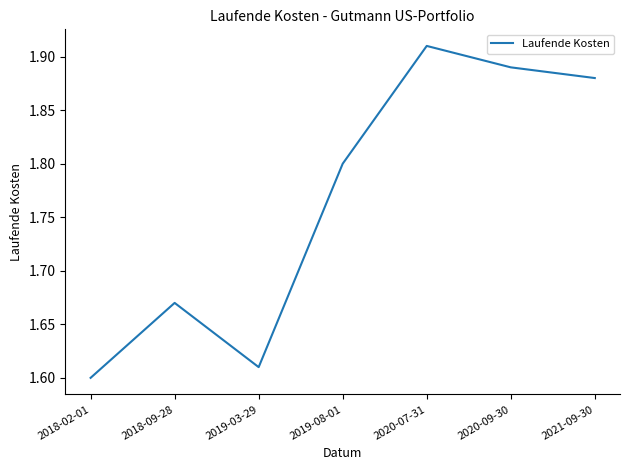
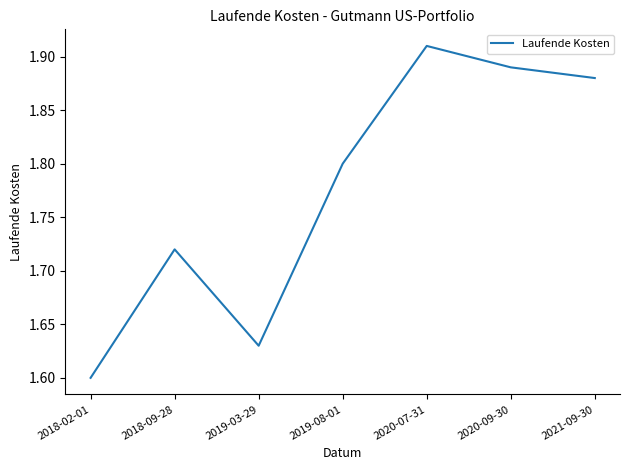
  {
    "2018-02-01": 1.60,
-   "2018-09-28": 1.67,
-   "2019-03-29": 1.61,
+   "2018-09-28": 1.72,
+   "2019-03-29": 1.63,
    "2019-08-01": 1.80,
    "2020-07-31": 1.91,
    "2020-09-30": 1.89,
    "2021-09-30": 1.88
  }
